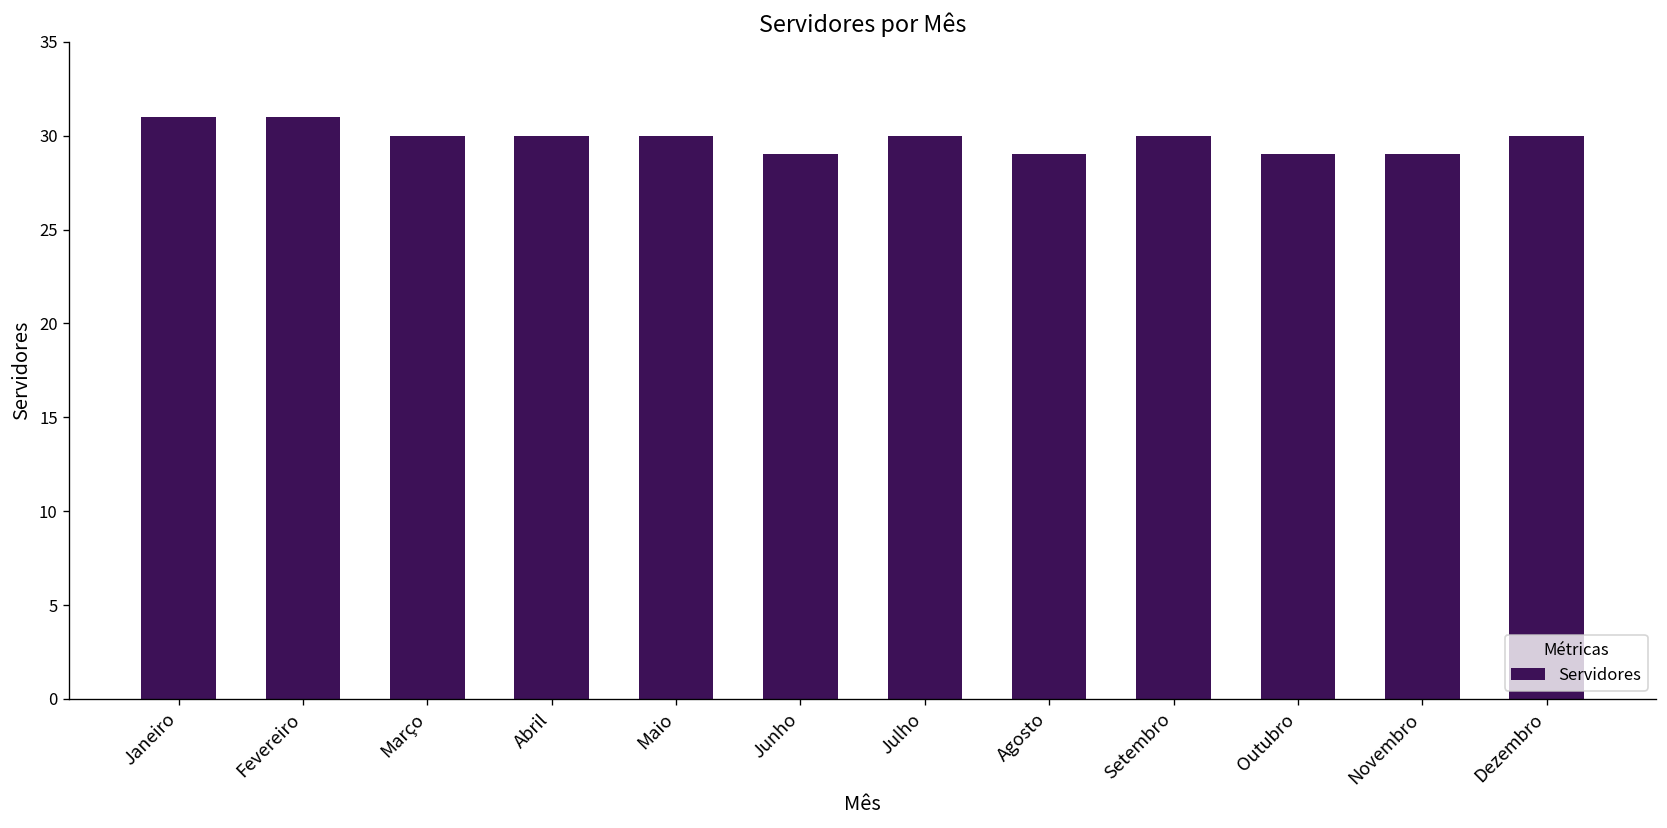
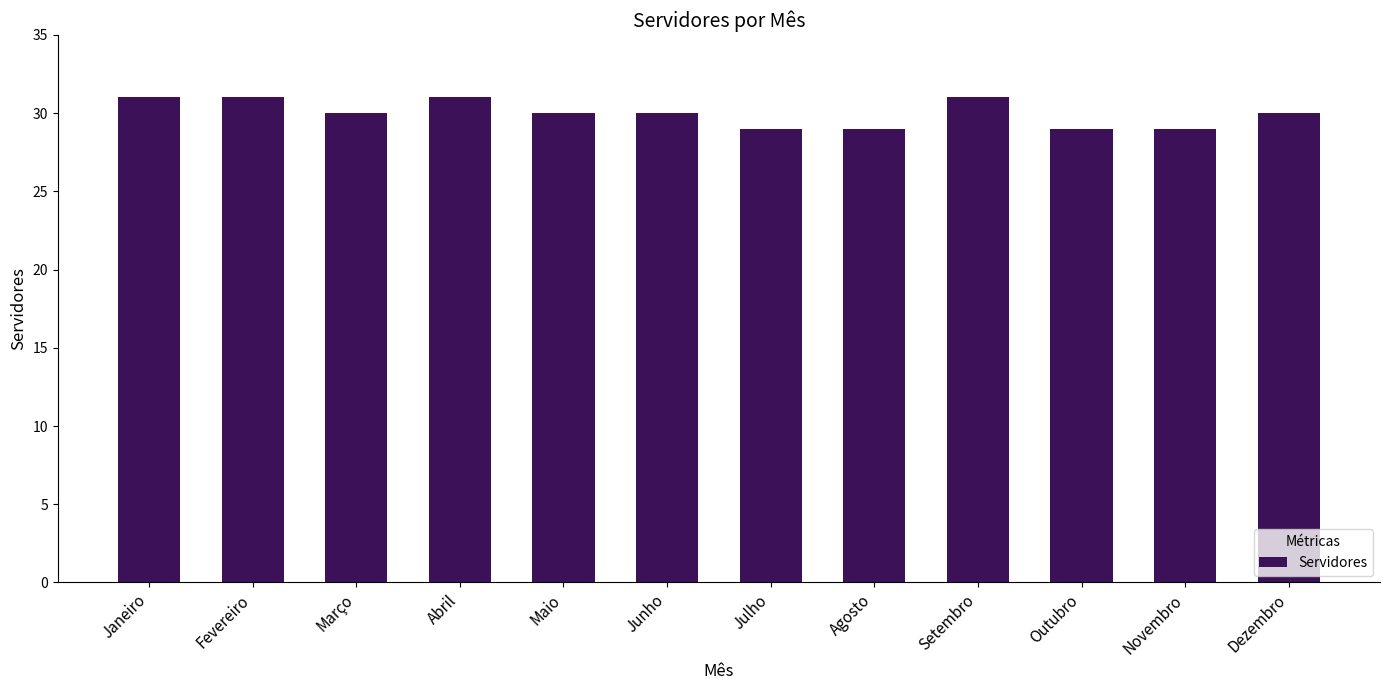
  {
    "Janeiro": 31,
    "Fevereiro": 31,
    "Março": 30,
-   "Abril": 30,
+   "Abril": 31,
    "Maio": 30,
-   "Junho": 29,
-   "Julho": 30,
+   "Junho": 30,
+   "Julho": 29,
    "Agosto": 29,
-   "Setembro": 30,
+   "Setembro": 31,
    "Outubro": 29,
    "Novembro": 29,
    "Dezembro": 30
  }
